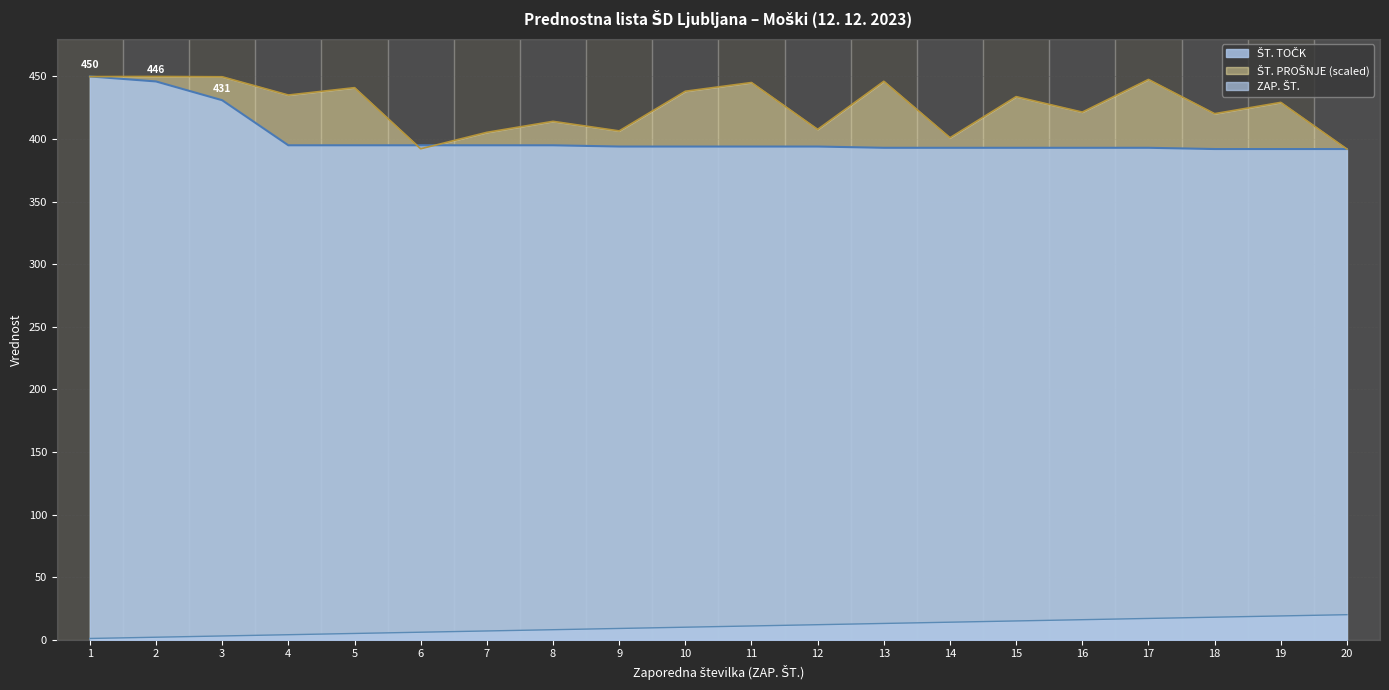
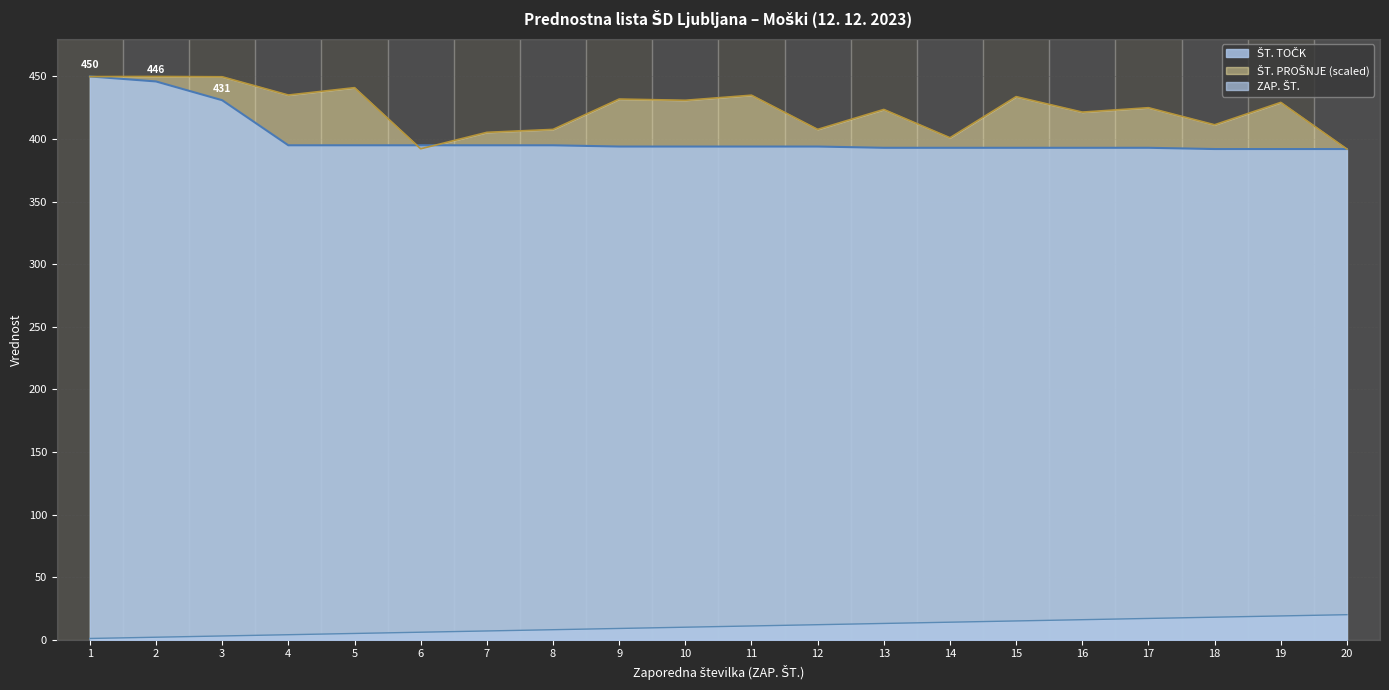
  {
    "ŠT. PROŠNJE (scaled)": {
      "3": 450,
      "4": 435,
      "5": 441,
      "6": 392,
      "7": 405,
-     "8": 414,
-     "9": 407,
-     "10": 438,
-     "11": 445,
+     "8": 408,
+     "9": 432,
+     "10": 431,
+     "11": 435,
      "12": 408,
-     "13": 446,
+     "13": 424,
      "14": 401,
      "15": 434,
      "16": 422,
-     "17": 448,
-     "18": 420,
+     "17": 425,
+     "18": 411,
      "19": 429
    }
  }
